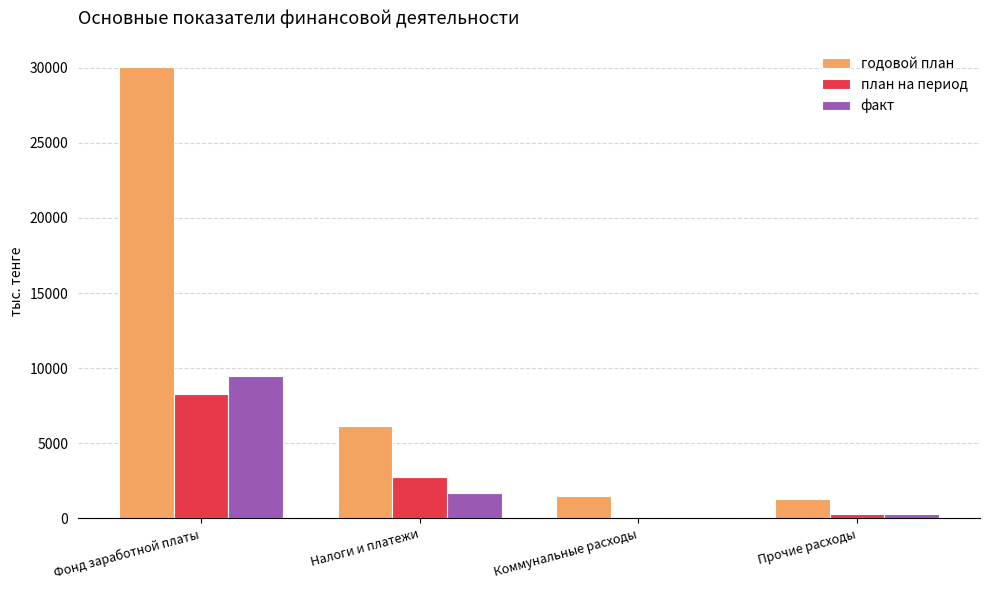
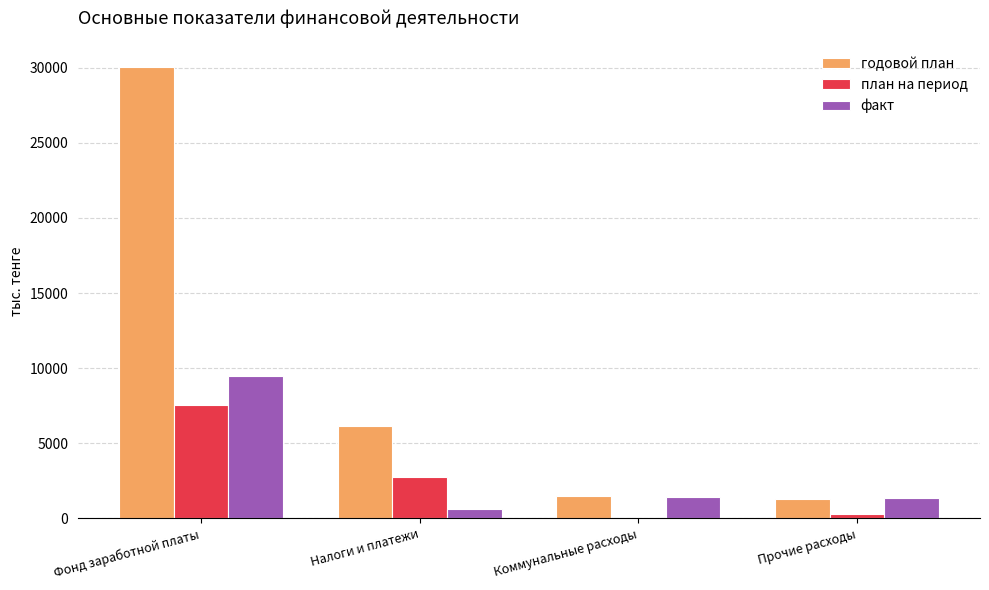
  {
    "годовой план": {
      "Фонд заработной платы": 30100,
      "Налоги и платежи": 6200,
      "Коммунальные расходы": 1500,
      "Прочие расходы": 1300
    },
    "план на период": {
-     "Фонд заработной платы": 8300,
+     "Фонд заработной платы": 7500,
      "Налоги и платежи": 2800,
      "Прочие расходы": 300
    },
    "факт": {
      "Фонд заработной платы": 9500,
-     "Налоги и платежи": 1700,
-     "Коммунальные расходы": 100,
-     "Прочие расходы": 300
+     "Налоги и платежи": 600,
+     "Коммунальные расходы": 1400,
+     "Прочие расходы": 1400
    }
  }
